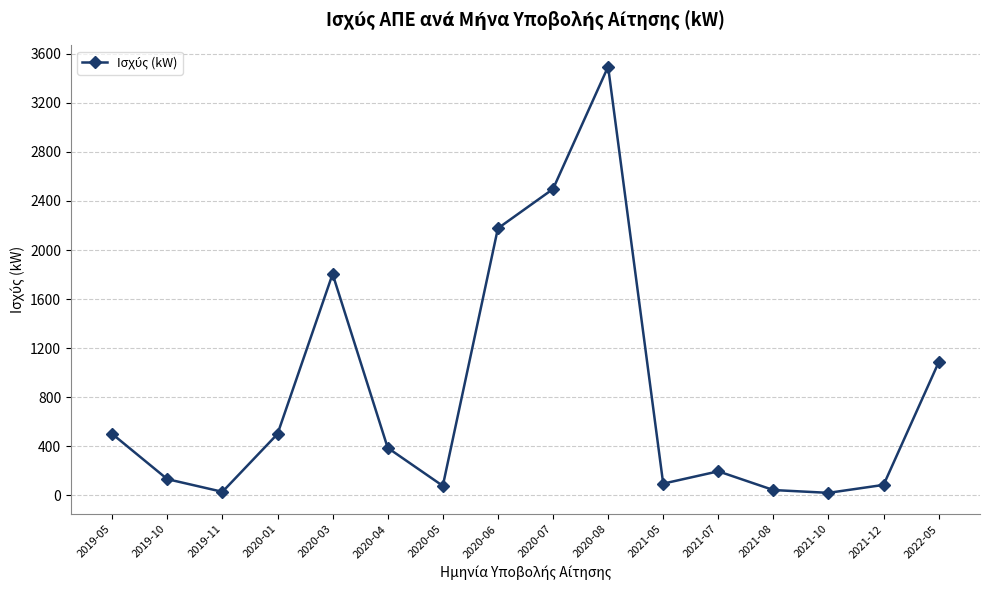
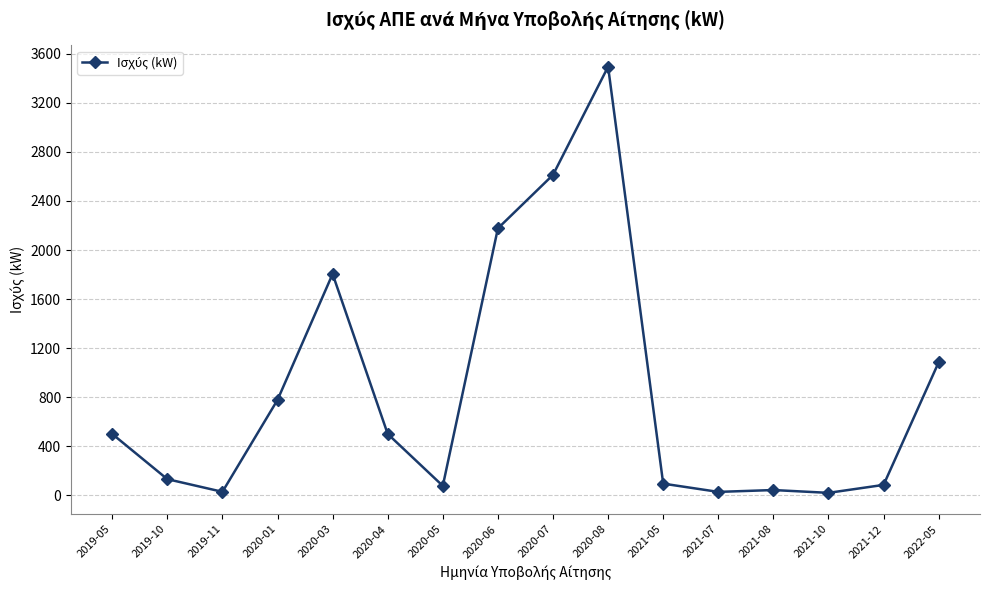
  {
    "2019-05": 500,
    "2019-10": 130,
    "2019-11": 30,
-   "2020-01": 500,
+   "2020-01": 780,
    "2020-03": 1800,
-   "2020-04": 390,
+   "2020-04": 500,
    "2020-05": 80,
    "2020-06": 2180,
-   "2020-07": 2500,
+   "2020-07": 2610,
    "2020-08": 3490,
    "2021-05": 90,
-   "2021-07": 200,
+   "2021-07": 30,
    "2021-08": 40,
    "2021-10": 20,
    "2021-12": 80,
    "2022-05": 1080
  }
